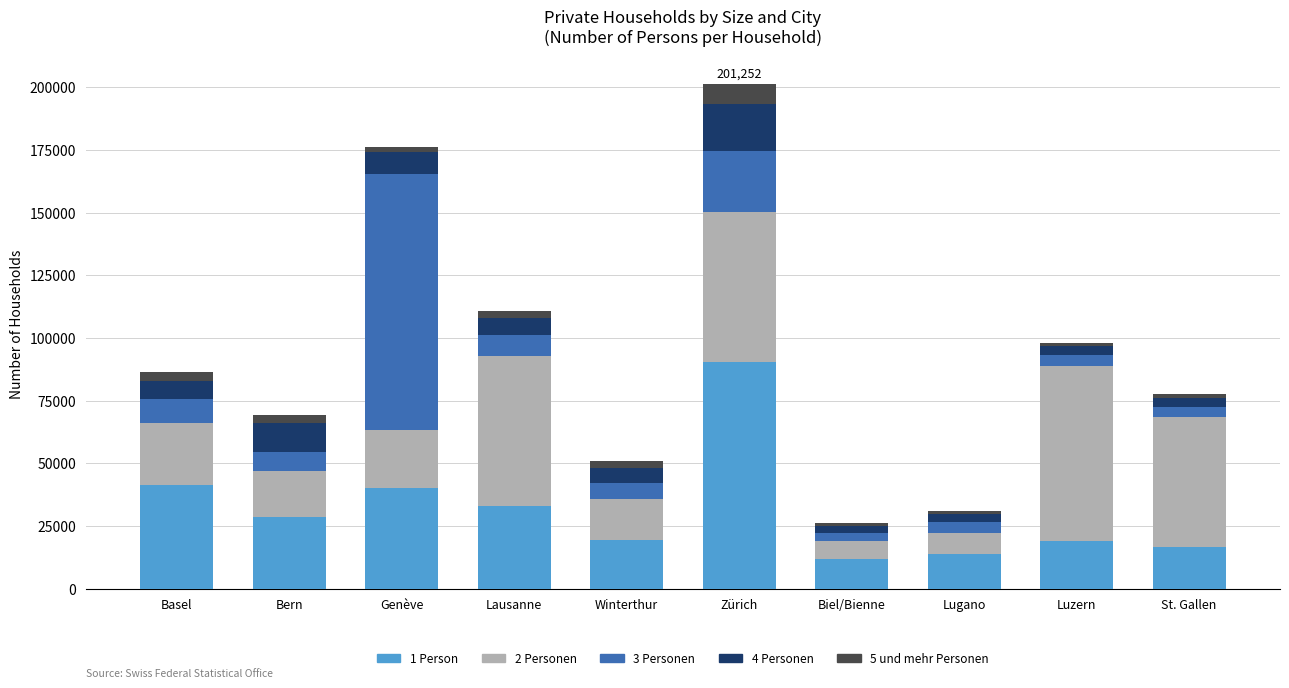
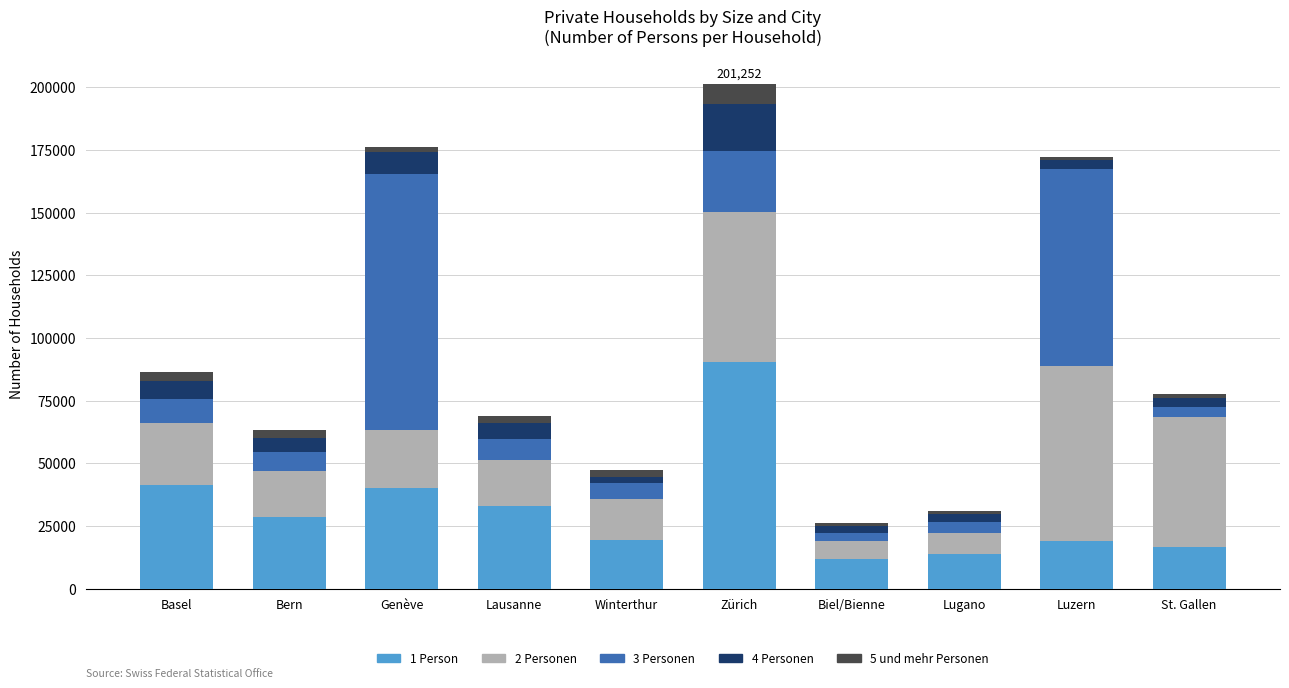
  {
    "1 Person": {
      "Basel": 41000,
      "Bern": 29000,
      "Genève": 40000,
      "Lausanne": 33000,
      "Winterthur": 19000,
      "Zürich": 91000,
      "Biel/Bienne": 12000,
      "Lugano": 14000,
      "Luzern": 19000,
      "St. Gallen": 17000
    },
    "2 Personen": {
      "Basel": 24000,
      "Bern": 18000,
      "Genève": 23000,
-     "Lausanne": 60000,
+     "Lausanne": 18000,
      "Winterthur": 16000,
      "Zürich": 60000,
      "Biel/Bienne": 7000,
      "Lugano": 9000,
      "Luzern": 70000,
      "St. Gallen": 52000
    },
    "3 Personen": {
      "Basel": 10000,
      "Bern": 7000,
      "Genève": 102000,
      "Lausanne": 8000,
      "Winterthur": 6000,
      "Zürich": 24000,
      "Biel/Bienne": 3000,
      "Lugano": 4000,
-     "Luzern": 4000,
+     "Luzern": 78000,
      "St. Gallen": 4000
    },
    "4 Personen": {
      "Basel": 7000,
-     "Bern": 12000,
+     "Bern": 6000,
      "Genève": 9000,
      "Lausanne": 6000,
-     "Winterthur": 6000,
+     "Winterthur": 2000,
      "Zürich": 19000,
      "Biel/Bienne": 3000,
      "Lugano": 3000,
      "Luzern": 3000,
      "St. Gallen": 3000
    },
    "5 und mehr Personen": {
      "Basel": 3000,
      "Bern": 3000,
      "Genève": 2000,
      "Lausanne": 3000,
      "Winterthur": 3000,
      "Biel/Bienne": 1000,
      "Lugano": 1000,
      "Luzern": 1000,
      "St. Gallen": 2000
    }
  }
